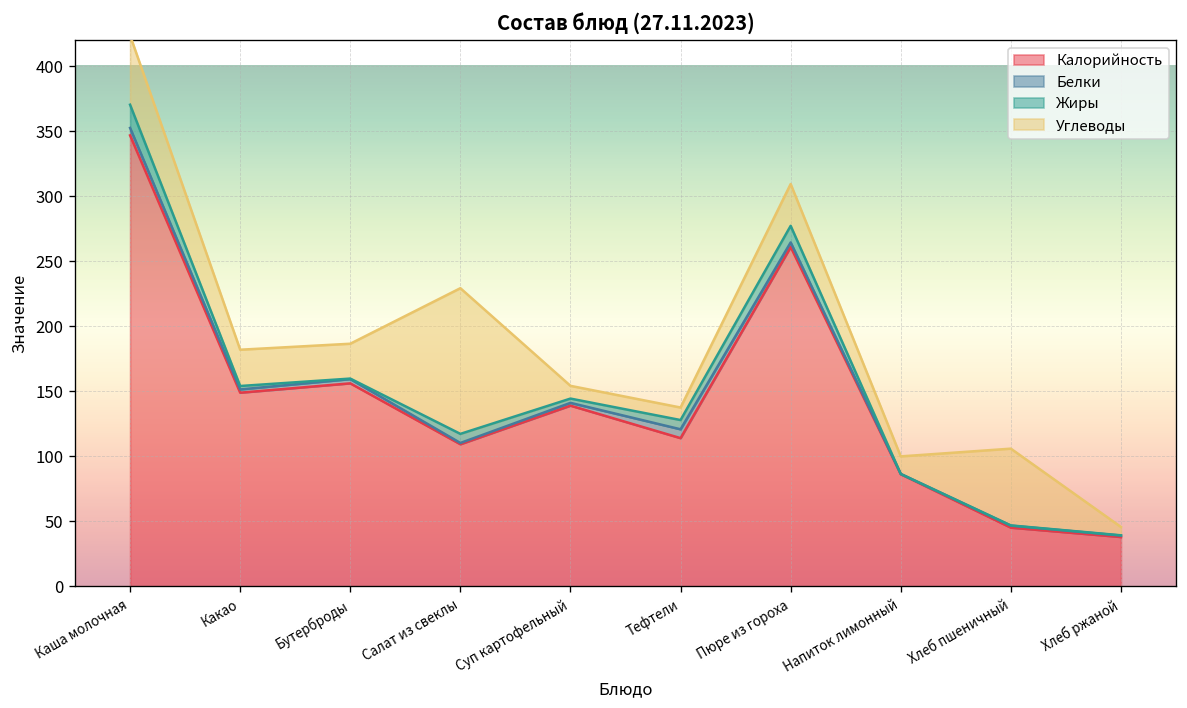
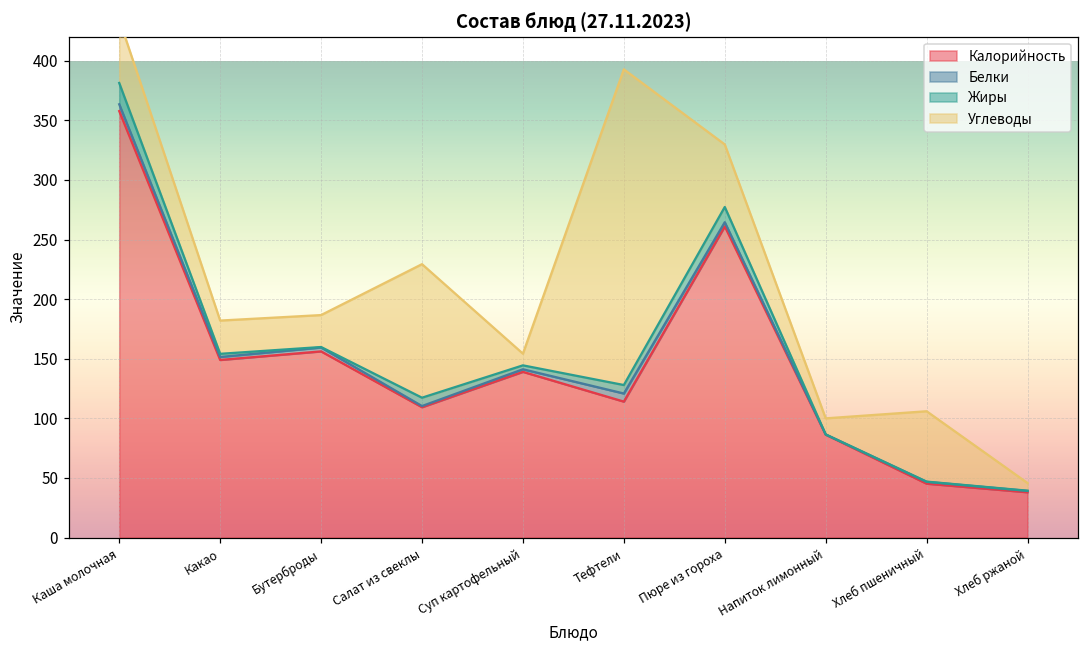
  {
    "Калорийность": {
-     "Каша молочная": 347,
+     "Каша молочная": 358,
      "Какао": 149,
      "Бутерброды": 156,
      "Тефтели": 114,
      "Пюре из гороха": 261
    },
    "Углеводы": {
      "Какао": 28,
      "Бутерброды": 27,
      "Салат из свеклы": 112,
      "Суп картофельный": 10,
-     "Тефтели": 10,
-     "Пюре из гороха": 32,
+     "Тефтели": 265,
+     "Пюре из гороха": 52,
      "Напиток лимонный": 14,
      "Хлеб пшеничный": 59,
      "Хлеб ржаной": 6
    }
  }
